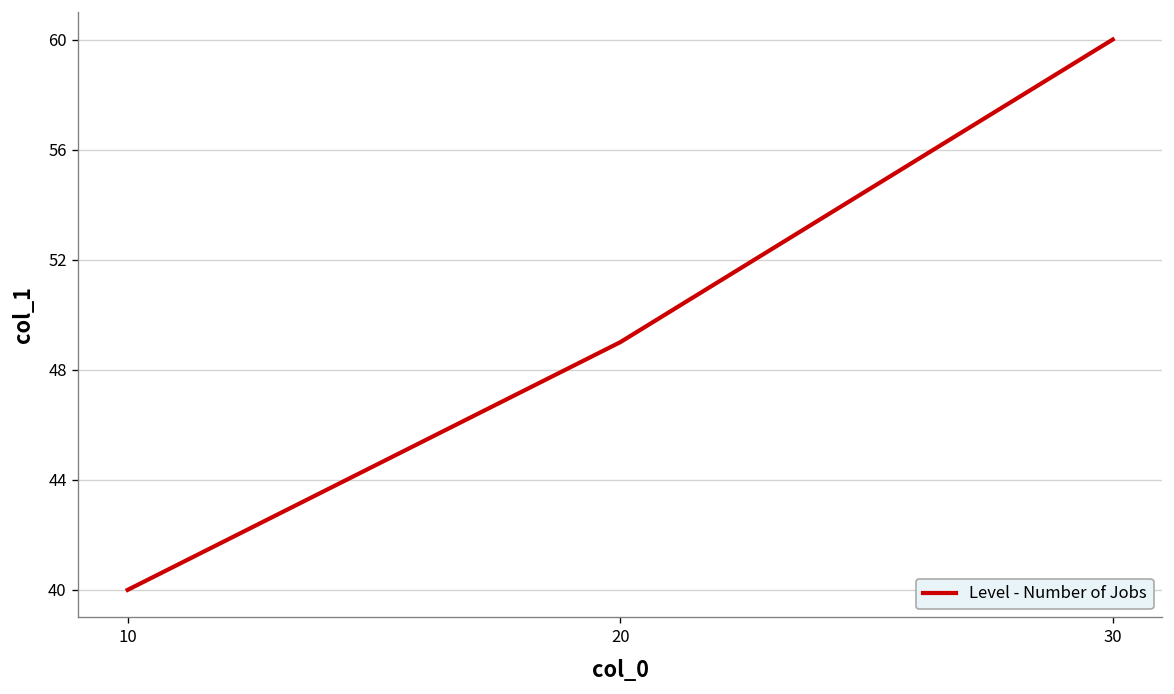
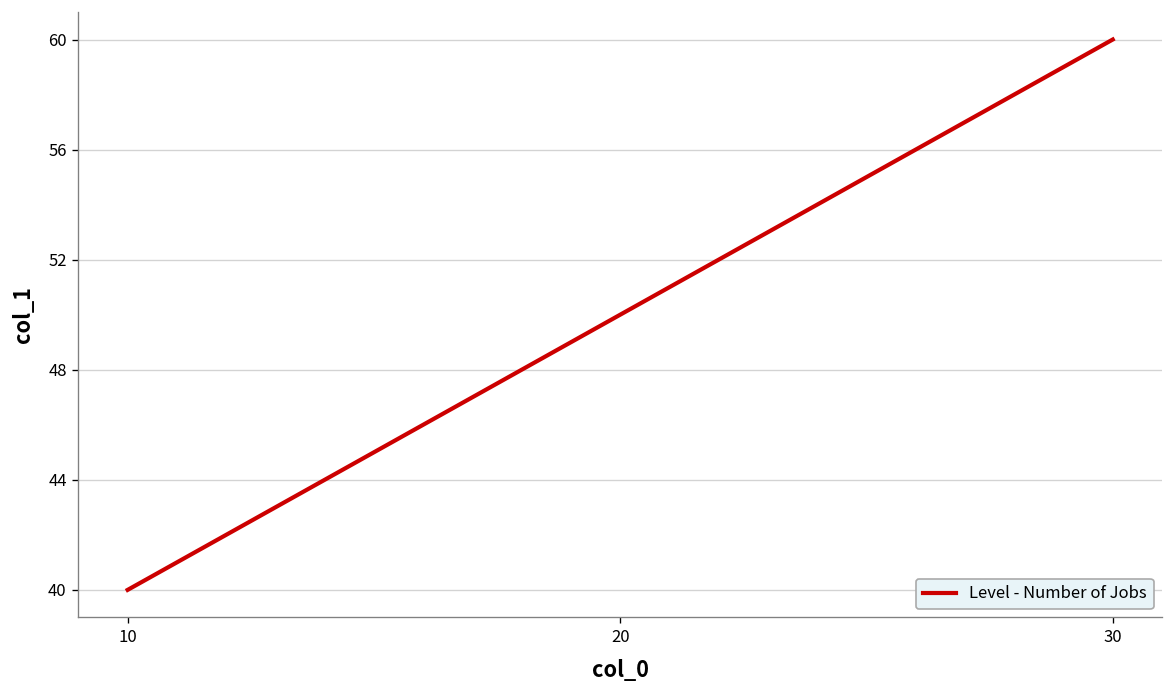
  {
    "10": 40,
-   "20": 49,
+   "20": 50,
    "30": 60
  }
